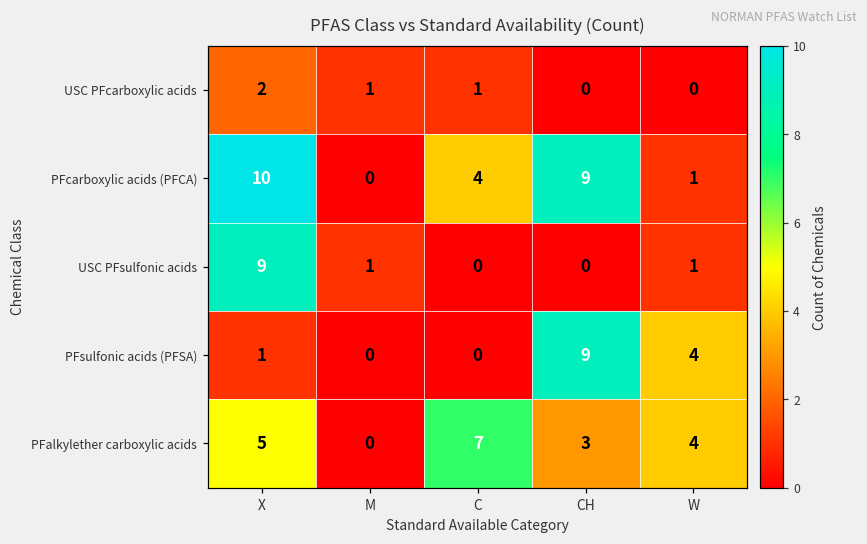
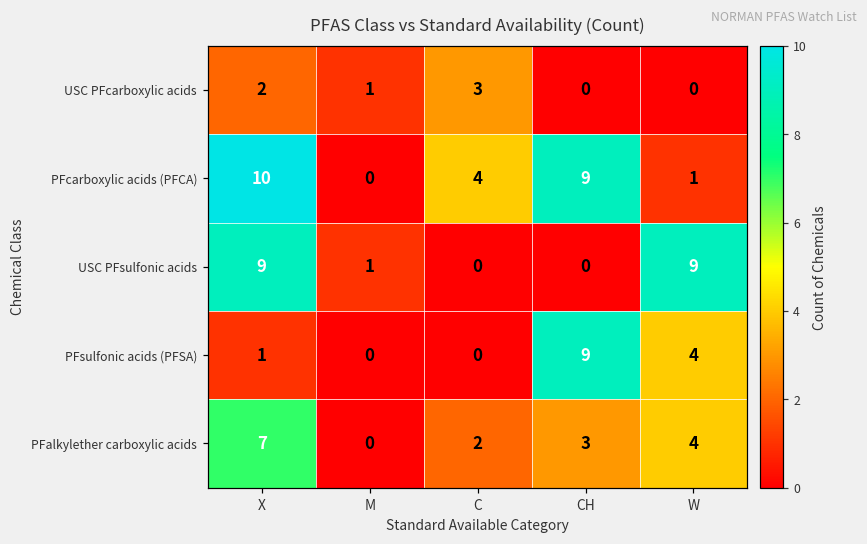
  {
    "USC PFcarboxylic acids": {
      "X": 2,
      "M": 1,
-     "C": 1,
+     "C": 3,
      "CH": 0,
      "W": 0
    },
    "PFcarboxylic acids (PFCA)": {
      "X": 10,
      "M": 0,
      "C": 4,
      "CH": 9,
      "W": 1
    },
    "USC PFsulfonic acids": {
      "X": 9,
      "M": 1,
      "C": 0,
      "CH": 0,
-     "W": 1
+     "W": 9
    },
    "PFsulfonic acids (PFSA)": {
      "X": 1,
      "M": 0,
      "C": 0,
      "CH": 9,
      "W": 4
    },
    "PFalkylether carboxylic acids": {
-     "X": 5,
+     "X": 7,
      "M": 0,
-     "C": 7,
+     "C": 2,
      "CH": 3,
      "W": 4
    }
  }
